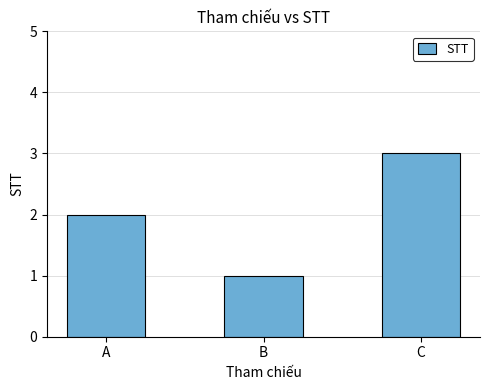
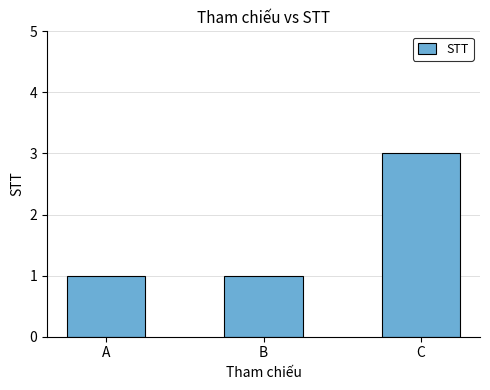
  {
-   "A": 2,
+   "A": 1,
    "B": 1,
    "C": 3
  }
